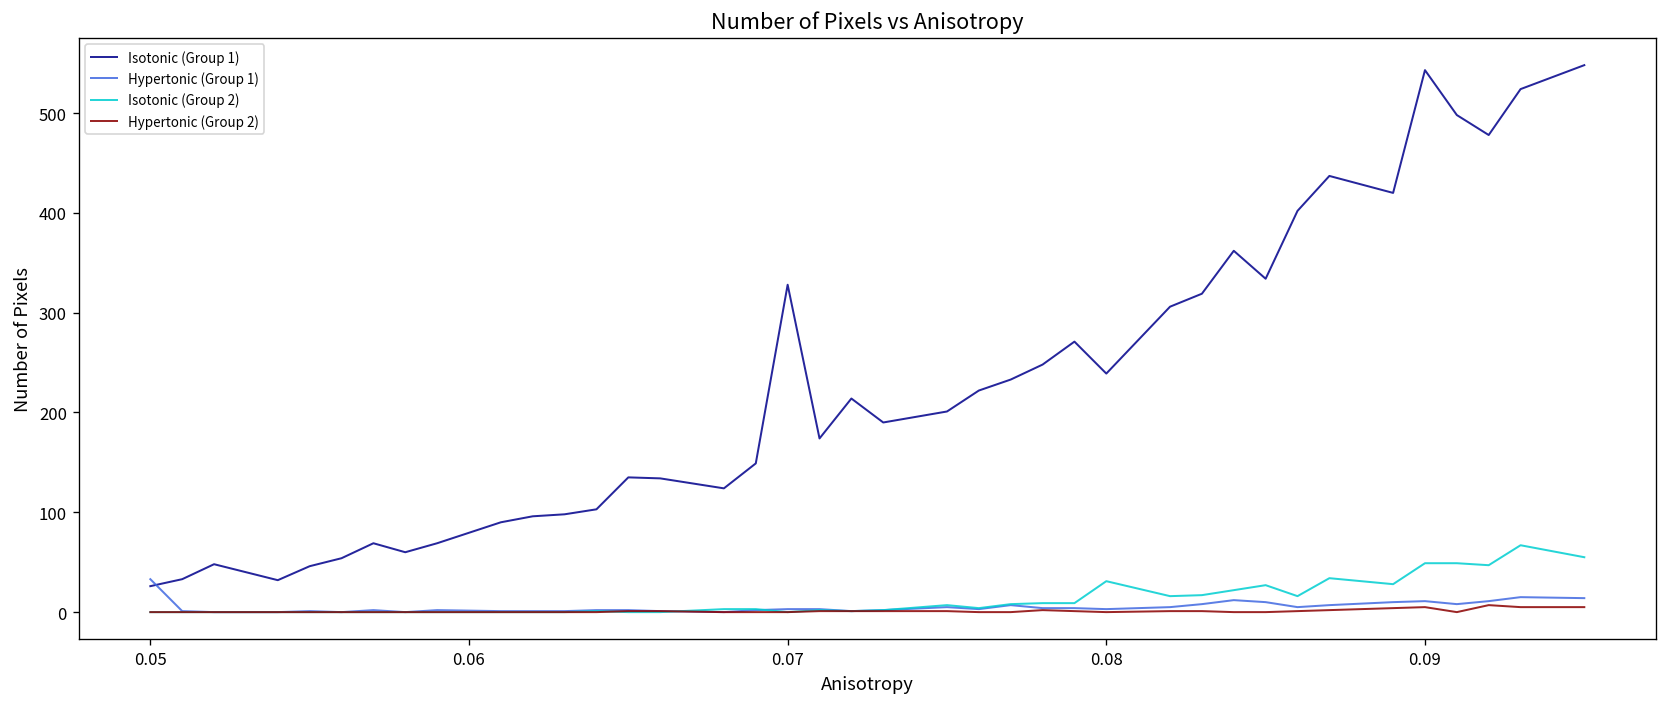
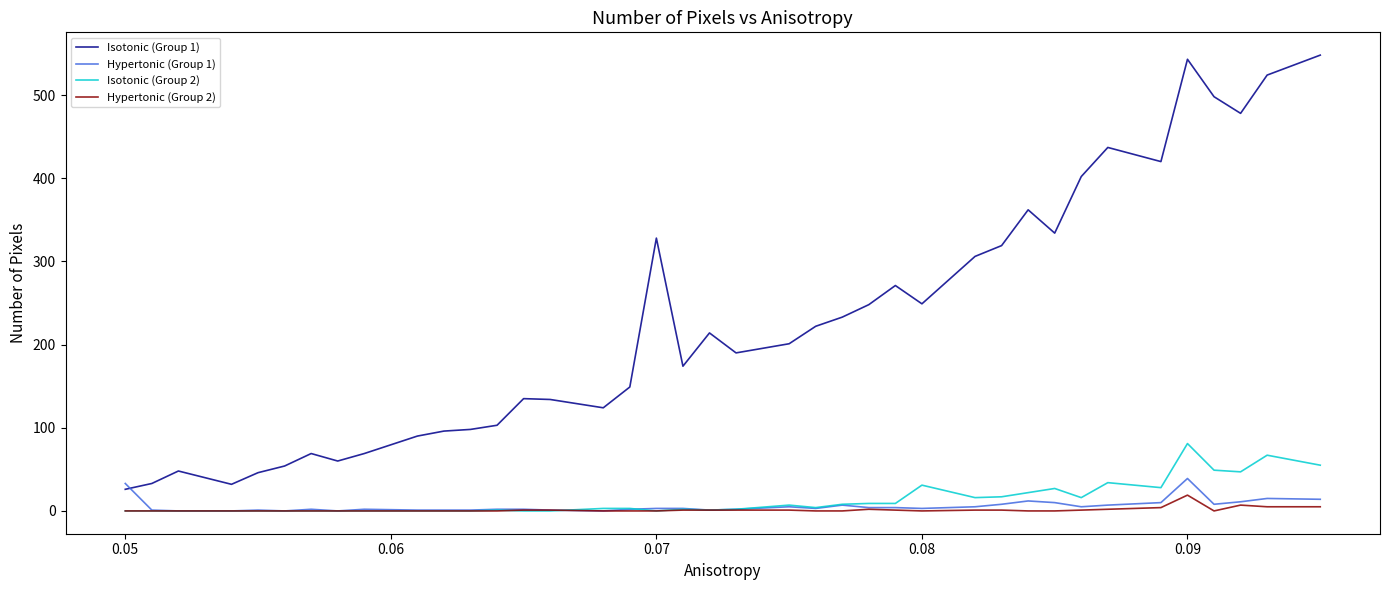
  {
    "Isotonic (Group 1)": {
      "0.05": 30,
      "0.07": 330,
-     "0.08": 240,
+     "0.08": 250,
      "0.09": 540
    },
    "Hypertonic (Group 1)": {
      "0.05": 30,
-     "0.09": 10
+     "0.09": 40
    },
    "Isotonic (Group 2)": {
      "0.08": 30,
-     "0.09": 50
+     "0.09": 80
    },
    "Hypertonic (Group 2)": {
-     "0.09": 10
+     "0.09": 20
    }
  }
